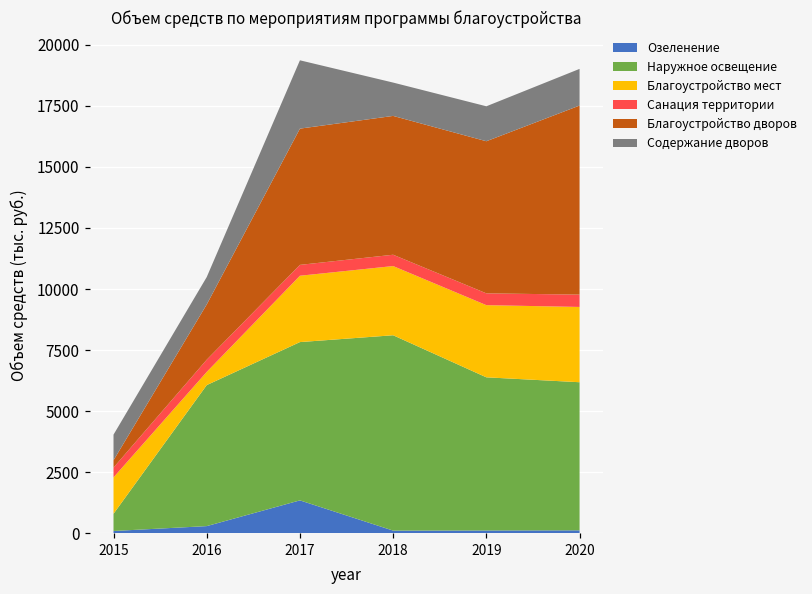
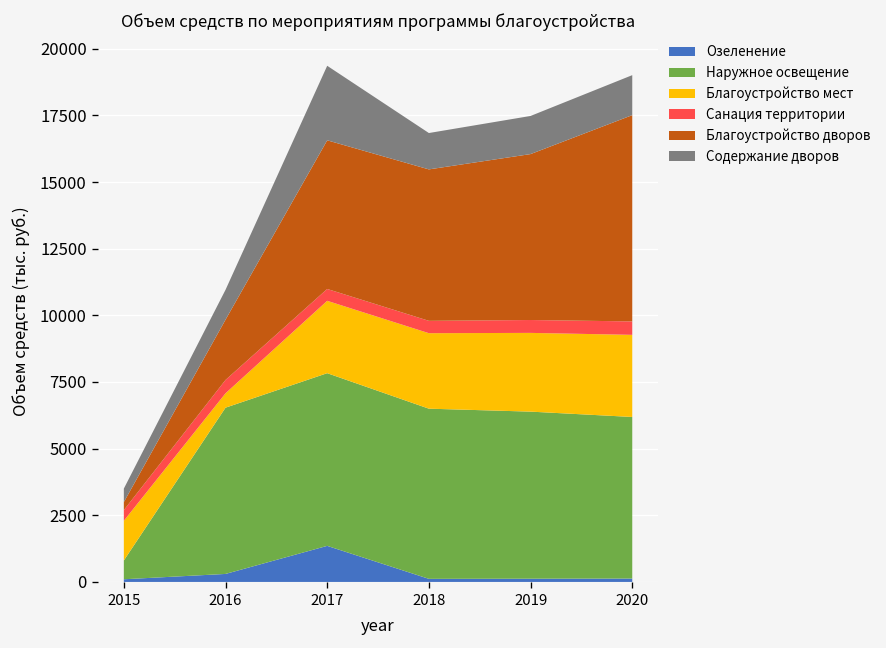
  {
    "Наружное освещение": {
-     "2016": 5800,
-     "2018": 8000
+     "2016": 6200,
+     "2018": 6400
    },
    "Содержание дворов": {
-     "2015": 1000,
+     "2015": 500,
      "2016": 1100,
      "2017": 2800,
      "2018": 1400,
      "2019": 1400,
      "2020": 1500
    }
  }
